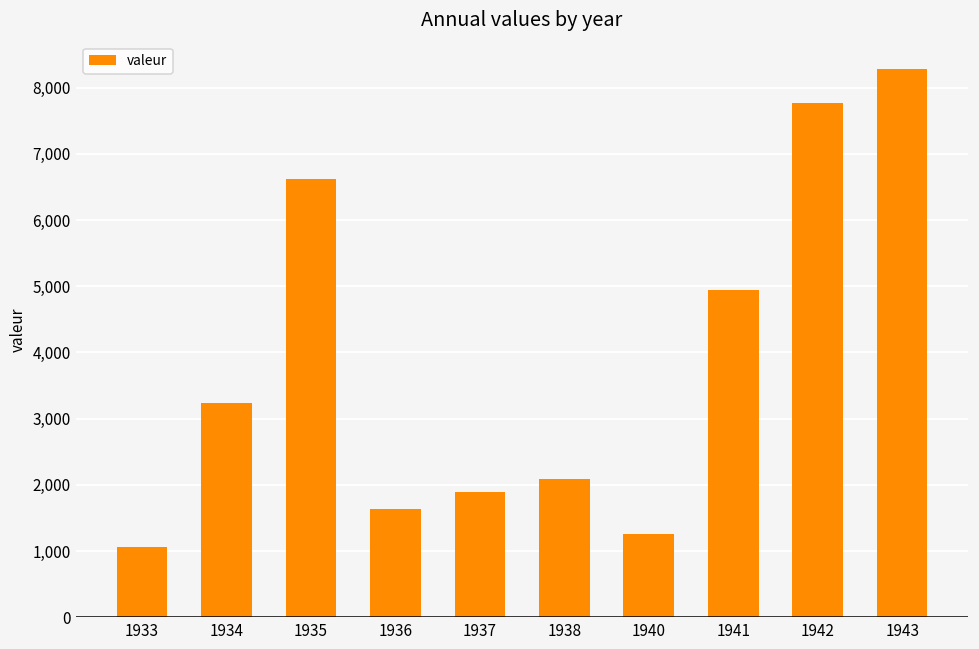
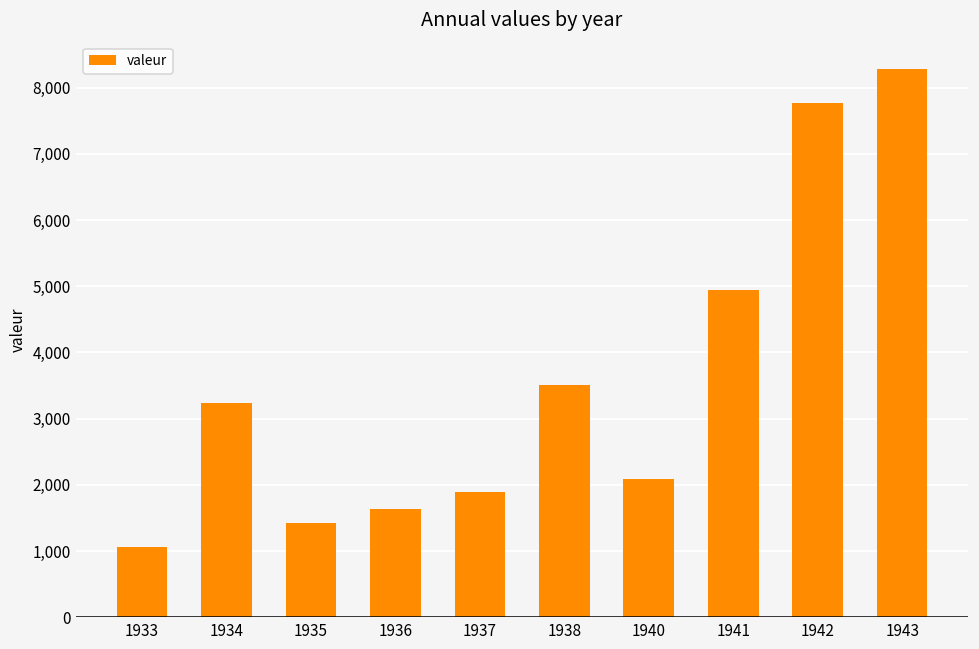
  {
    "1933": "1,100",
    "1934": "3,200",
-   "1935": "6,600",
+   "1935": "1,400",
    "1936": "1,600",
    "1937": "1,900",
-   "1938": "2,100",
-   "1940": "1,300",
+   "1938": "3,500",
+   "1940": "2,100",
    "1941": "4,900",
    "1942": "7,800",
    "1943": "8,300"
  }
